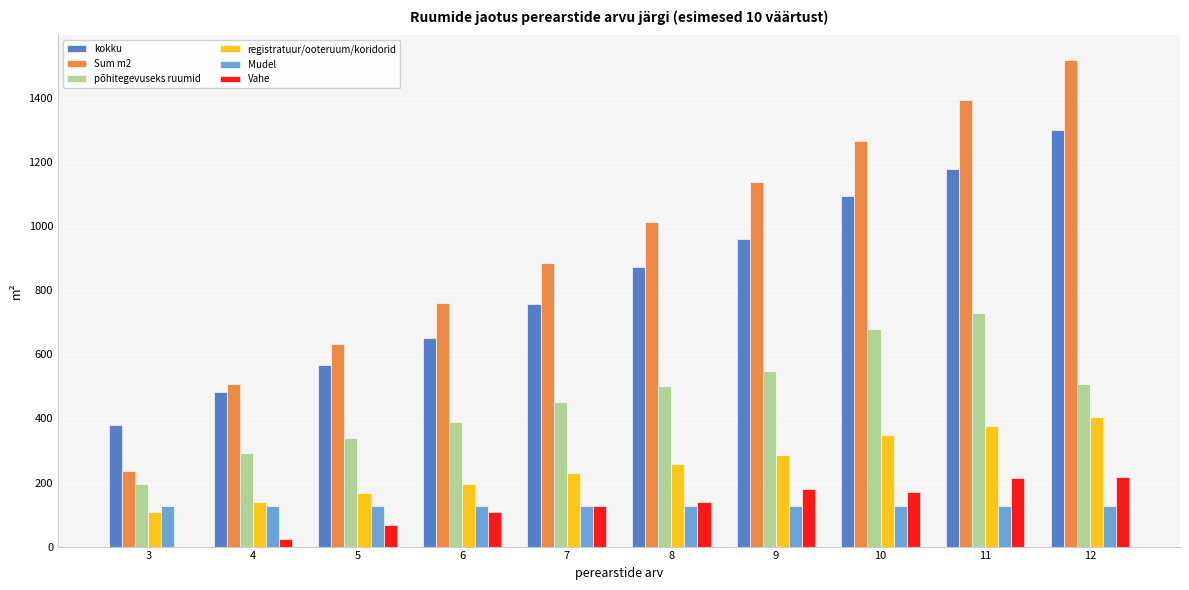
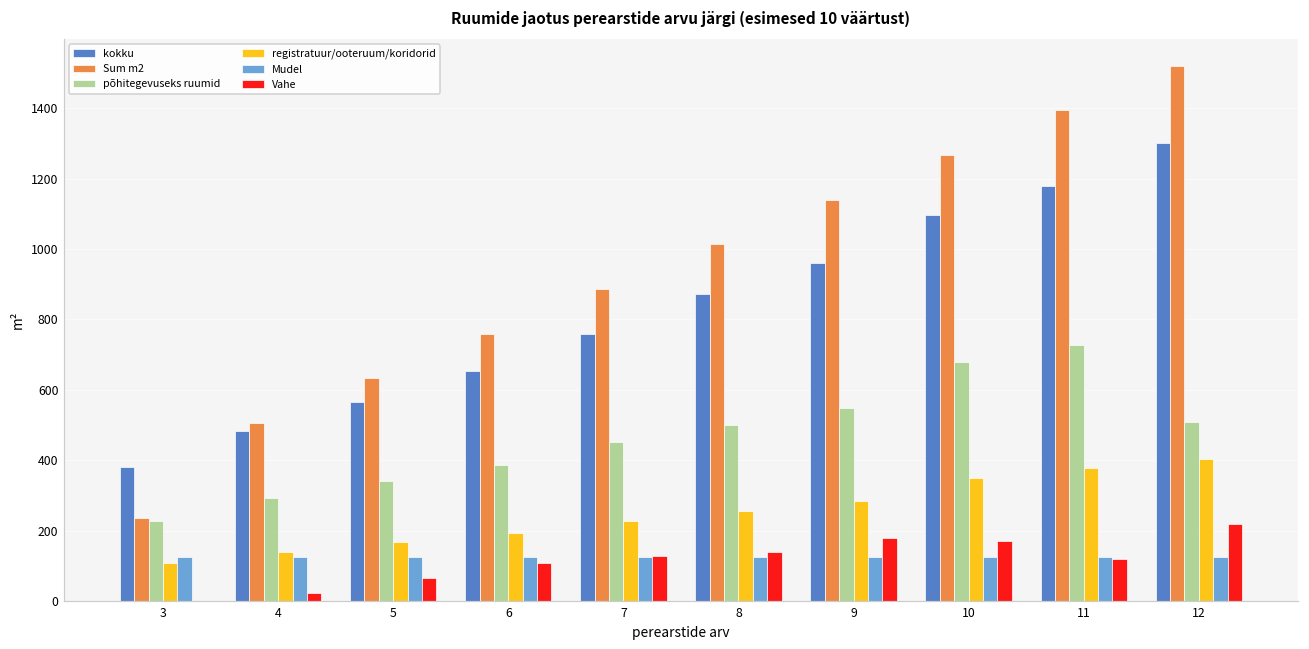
  {
    "Sum m2": {
      "3": 240,
      "4": 510,
      "5": 630,
      "6": 760,
      "7": 890,
      "8": 1010,
      "9": 1140,
      "10": 1270,
      "11": 1390,
      "12": 1520
    },
    "põhitegevuseks ruumid": {
-     "3": 190,
+     "3": 230,
      "4": 290,
      "5": 340,
      "6": 390,
      "7": 450,
      "8": 500,
      "9": 550,
      "10": 680,
      "11": 730,
      "12": 510
    },
    "registratuur/ooteruum/koridorid": {
      "3": 110,
      "4": 140,
      "5": 170,
      "6": 190,
      "7": 230,
      "8": 260,
      "9": 280,
      "10": 350,
      "11": 380,
      "12": 410
    },
    "Vahe": {
      "3": 0,
      "4": 20,
      "5": 70,
      "6": 110,
      "7": 130,
      "8": 140,
      "9": 180,
      "10": 170,
-     "11": 210,
+     "11": 120,
      "12": 220
    }
  }
